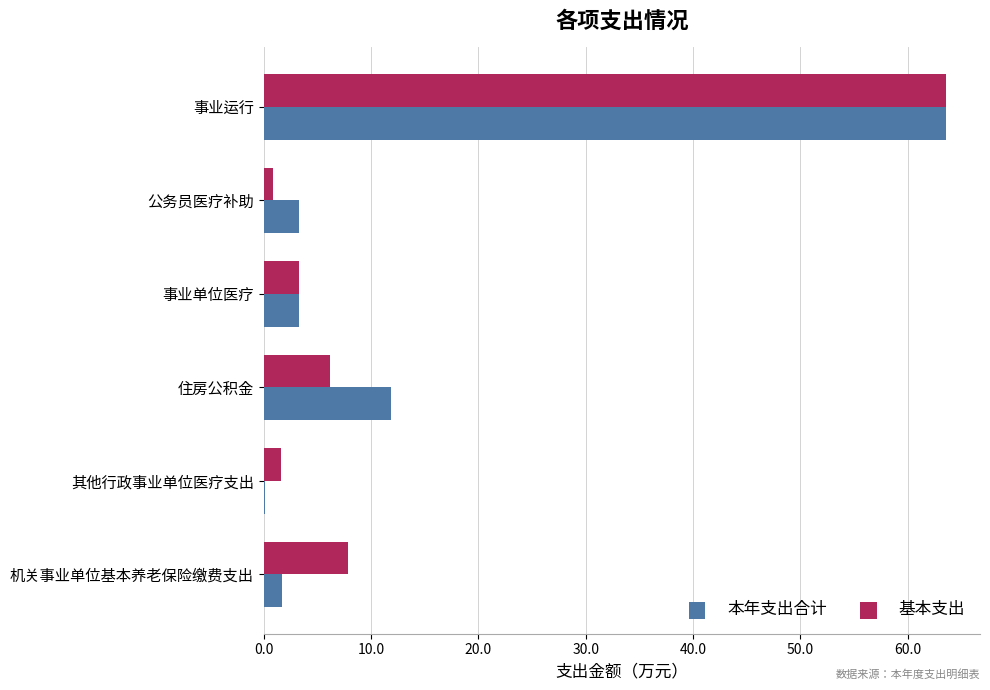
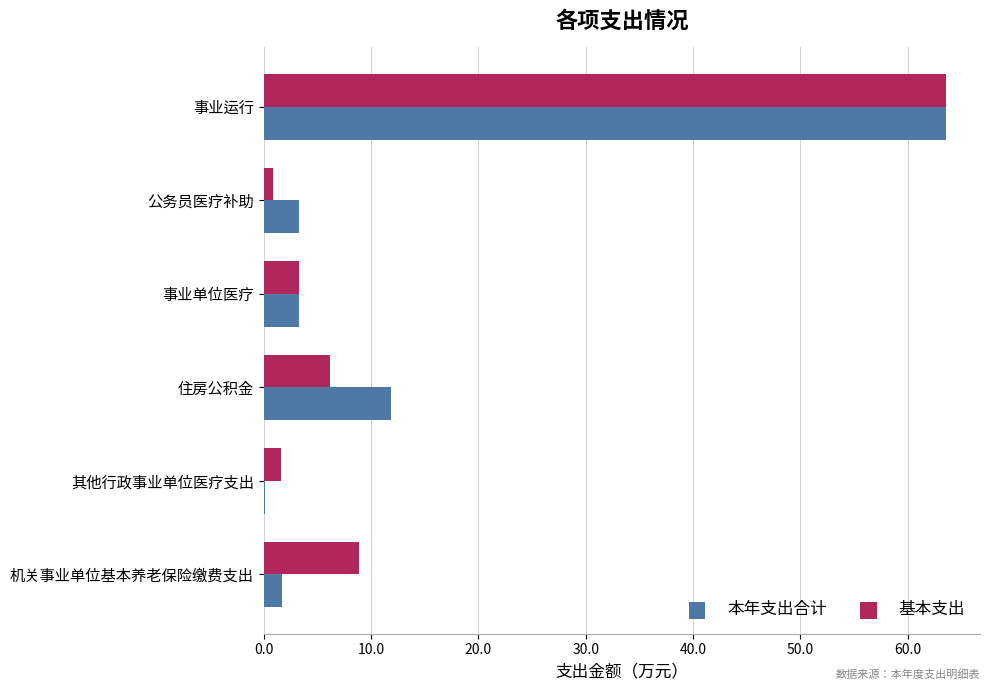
  {
    "本年支出合计": {
      "事业运行": 63.6,
      "公务员医疗补助": 3.3,
      "事业单位医疗": 3.3,
      "住房公积金": 11.9,
      "机关事业单位基本养老保险缴费支出": 1.7
    },
    "基本支出": {
      "事业运行": 63.6,
      "公务员医疗补助": 0.9,
      "事业单位医疗": 3.3,
      "住房公积金": 6.2,
      "其他行政事业单位医疗支出": 1.6,
-     "机关事业单位基本养老保险缴费支出": 7.9
+     "机关事业单位基本养老保险缴费支出": 8.9
    }
  }
